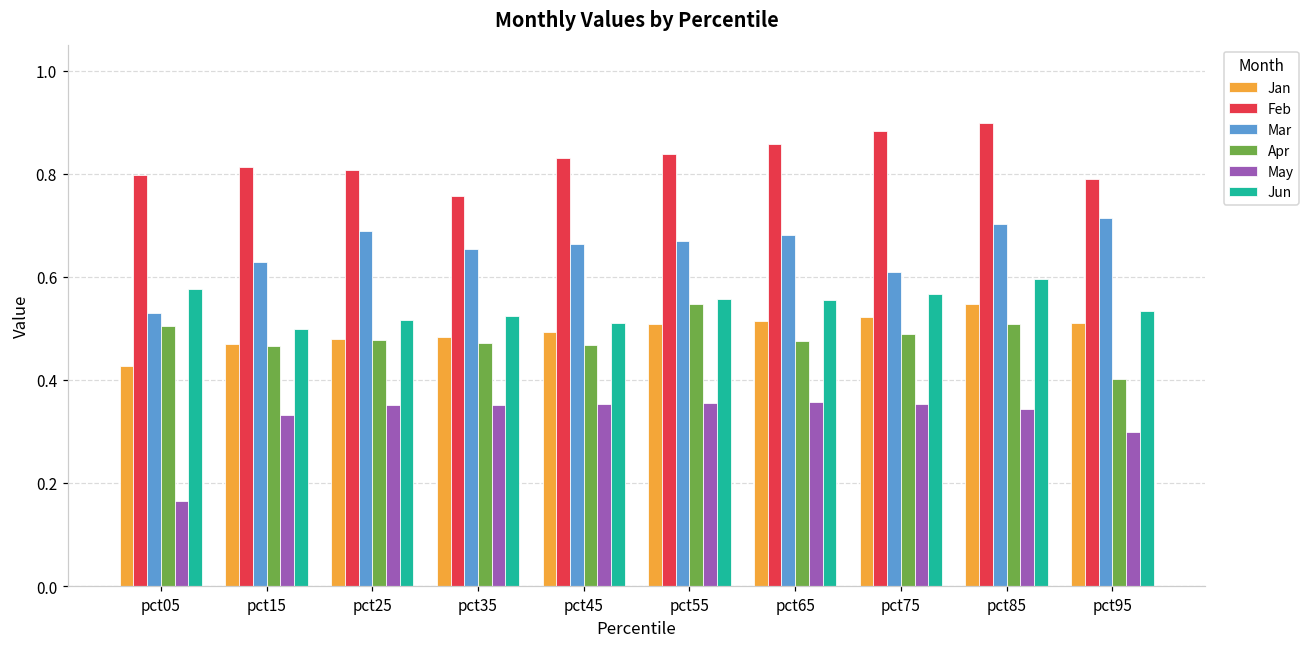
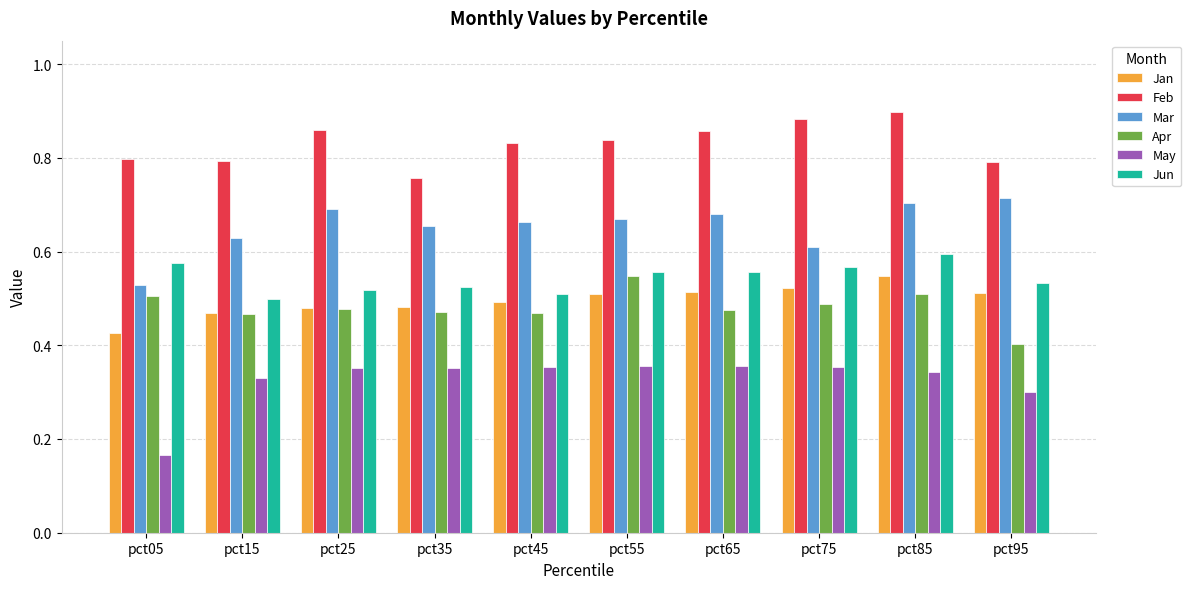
  {
    "Jan": {
      "pct05": 0.43,
      "pct15": 0.47,
      "pct25": 0.48,
      "pct35": 0.48,
      "pct45": 0.49,
      "pct55": 0.51,
      "pct65": 0.51,
      "pct75": 0.52,
      "pct85": 0.55,
      "pct95": 0.51
    },
    "Feb": {
      "pct05": 0.80,
-     "pct15": 0.81,
-     "pct25": 0.81,
+     "pct15": 0.79,
+     "pct25": 0.86,
      "pct35": 0.76,
      "pct45": 0.83,
      "pct55": 0.84,
      "pct65": 0.86,
      "pct75": 0.88,
      "pct85": 0.90,
      "pct95": 0.79
    },
    "Mar": {
      "pct05": 0.53,
      "pct15": 0.63,
      "pct25": 0.69,
      "pct35": 0.65,
      "pct45": 0.66,
      "pct55": 0.67,
      "pct65": 0.68,
      "pct75": 0.61,
      "pct85": 0.70,
      "pct95": 0.71
    },
    "Apr": {
      "pct05": 0.50,
      "pct15": 0.47,
      "pct25": 0.48,
      "pct35": 0.47,
      "pct45": 0.47,
      "pct55": 0.55,
      "pct65": 0.48,
      "pct75": 0.49,
      "pct85": 0.51,
      "pct95": 0.40
    },
    "May": {
      "pct05": 0.17,
      "pct15": 0.33,
      "pct25": 0.35,
      "pct35": 0.35,
      "pct45": 0.35,
      "pct55": 0.35,
      "pct65": 0.36,
      "pct75": 0.35,
      "pct85": 0.34,
      "pct95": 0.30
    },
    "Jun": {
      "pct05": 0.58,
      "pct15": 0.50,
      "pct25": 0.52,
      "pct35": 0.52,
      "pct45": 0.51,
      "pct55": 0.56,
      "pct65": 0.56,
      "pct75": 0.57,
      "pct85": 0.60,
      "pct95": 0.53
    }
  }
